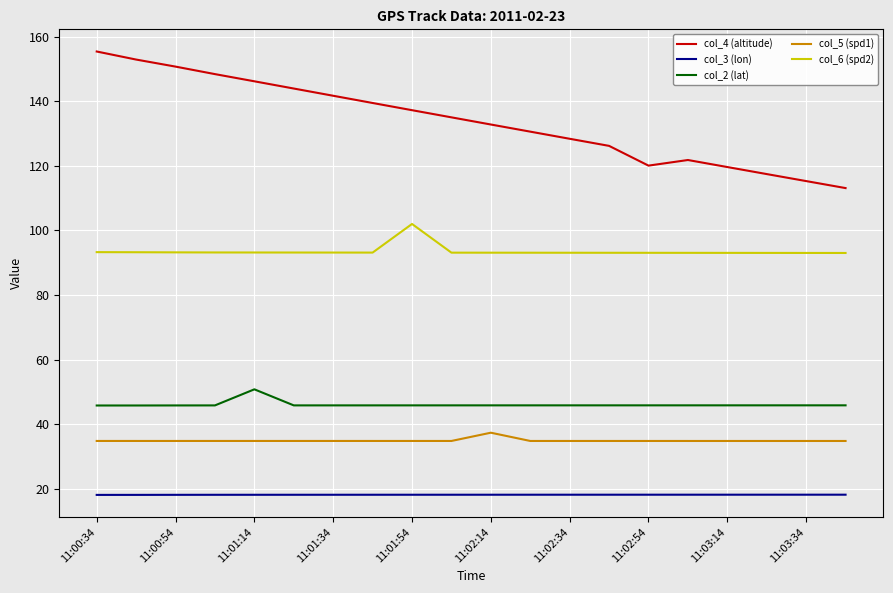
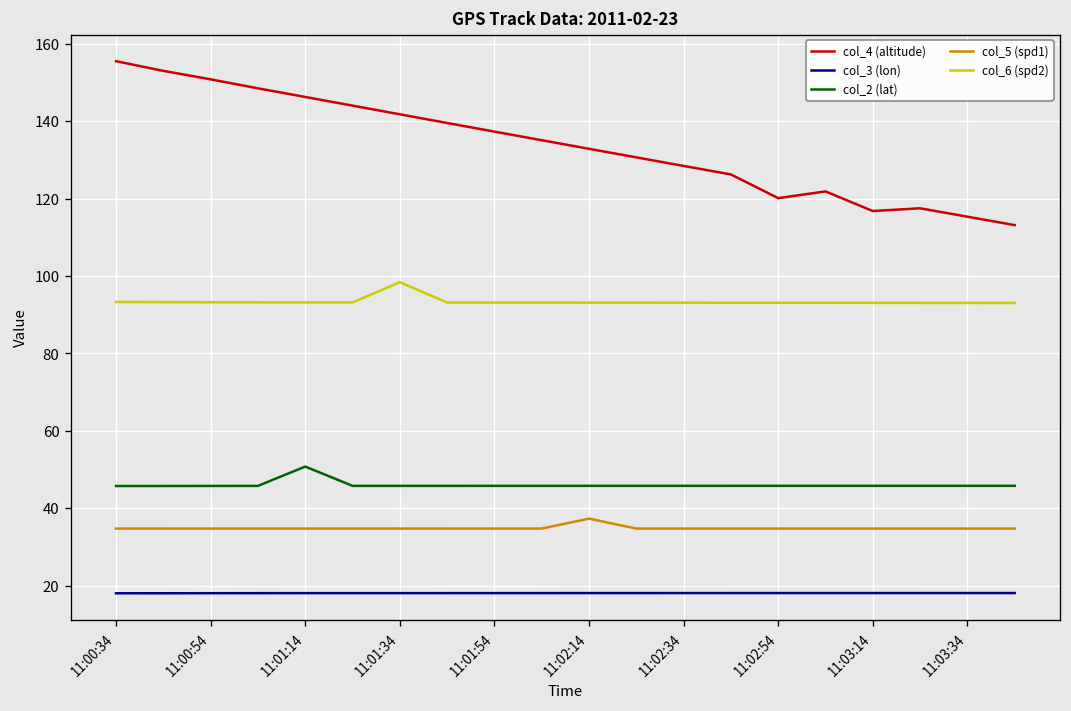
  {
    "col_4 (altitude)": {
      "11:00:34": 155,
      "11:00:54": 151,
      "11:01:14": 146,
      "11:01:34": 142,
      "11:01:54": 137,
      "11:02:14": 133,
      "11:02:34": 128,
      "11:02:54": 120,
-     "11:03:14": 120,
+     "11:03:14": 117,
      "11:03:34": 115
    },
    "col_3 (lon)": {
      "11:00:34": 18,
      "11:00:54": 18,
      "11:01:14": 18,
      "11:01:34": 18,
      "11:01:54": 18,
      "11:02:14": 18,
      "11:02:34": 18,
      "11:02:54": 18,
      "11:03:14": 18,
      "11:03:34": 18
    },
    "col_2 (lat)": {
      "11:00:34": 46,
      "11:00:54": 46,
      "11:01:14": 51,
      "11:01:34": 46,
      "11:01:54": 46,
      "11:02:14": 46,
      "11:02:34": 46,
      "11:02:54": 46,
      "11:03:14": 46,
      "11:03:34": 46
    },
    "col_5 (spd1)": {
      "11:00:34": 35,
      "11:00:54": 35,
      "11:01:14": 35,
      "11:01:34": 35,
      "11:01:54": 35,
      "11:02:14": 37,
      "11:02:34": 35,
      "11:02:54": 35,
      "11:03:14": 35,
      "11:03:34": 35
    },
    "col_6 (spd2)": {
      "11:00:34": 93,
      "11:00:54": 93,
      "11:01:14": 93,
-     "11:01:34": 93,
-     "11:01:54": 102,
+     "11:01:34": 98,
+     "11:01:54": 93,
      "11:02:14": 93,
      "11:02:34": 93,
      "11:02:54": 93,
      "11:03:14": 93,
      "11:03:34": 93
    }
  }
